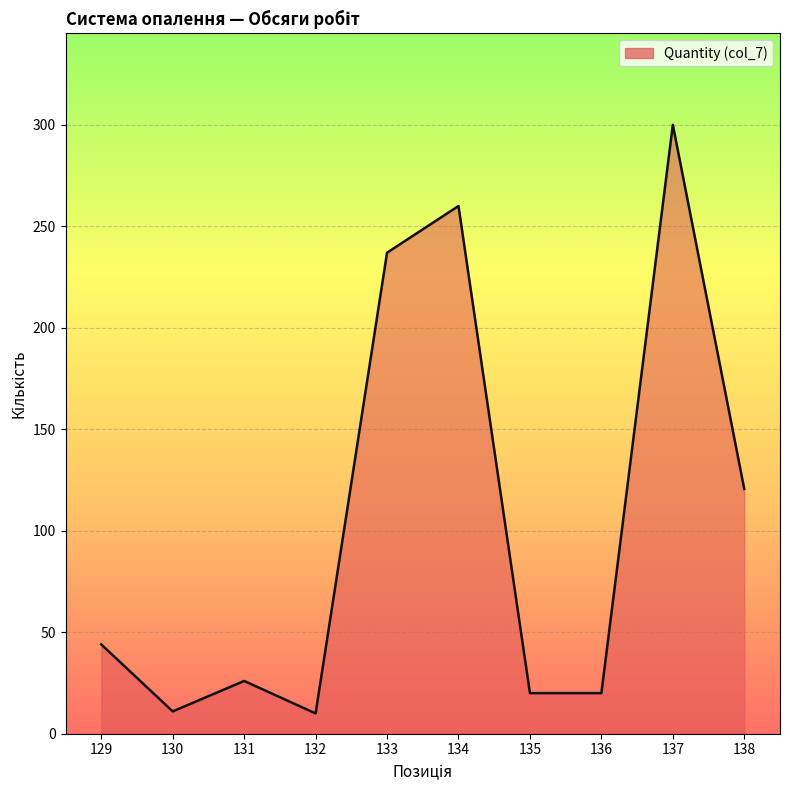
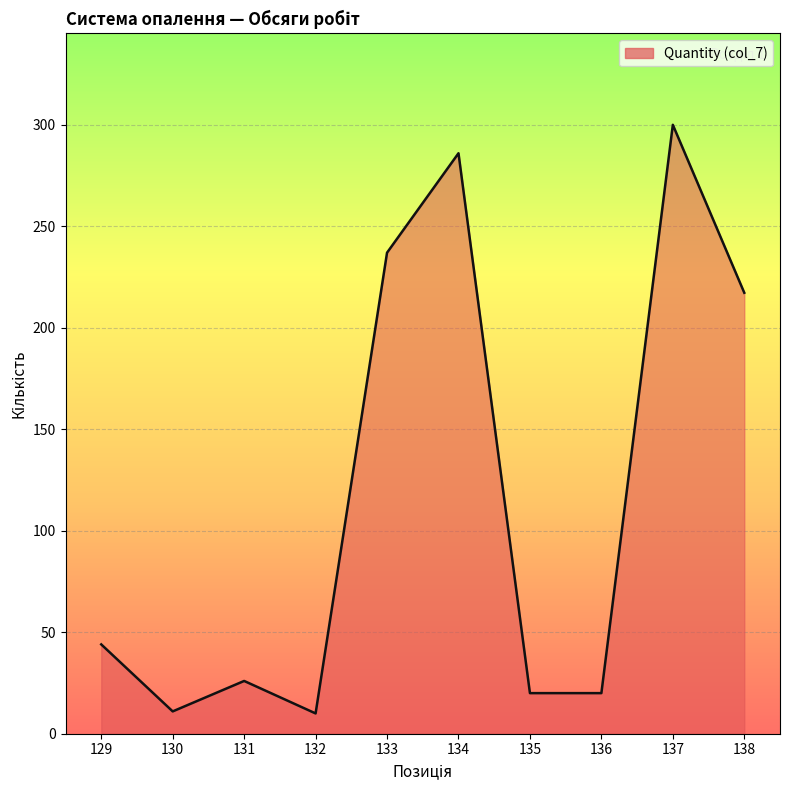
  {
    "129": 44,
    "130": 11,
    "131": 26,
    "132": 10,
    "133": 237,
-   "134": 260,
+   "134": 286,
    "135": 20,
    "136": 20,
    "137": 300,
-   "138": 121
+   "138": 217
  }
